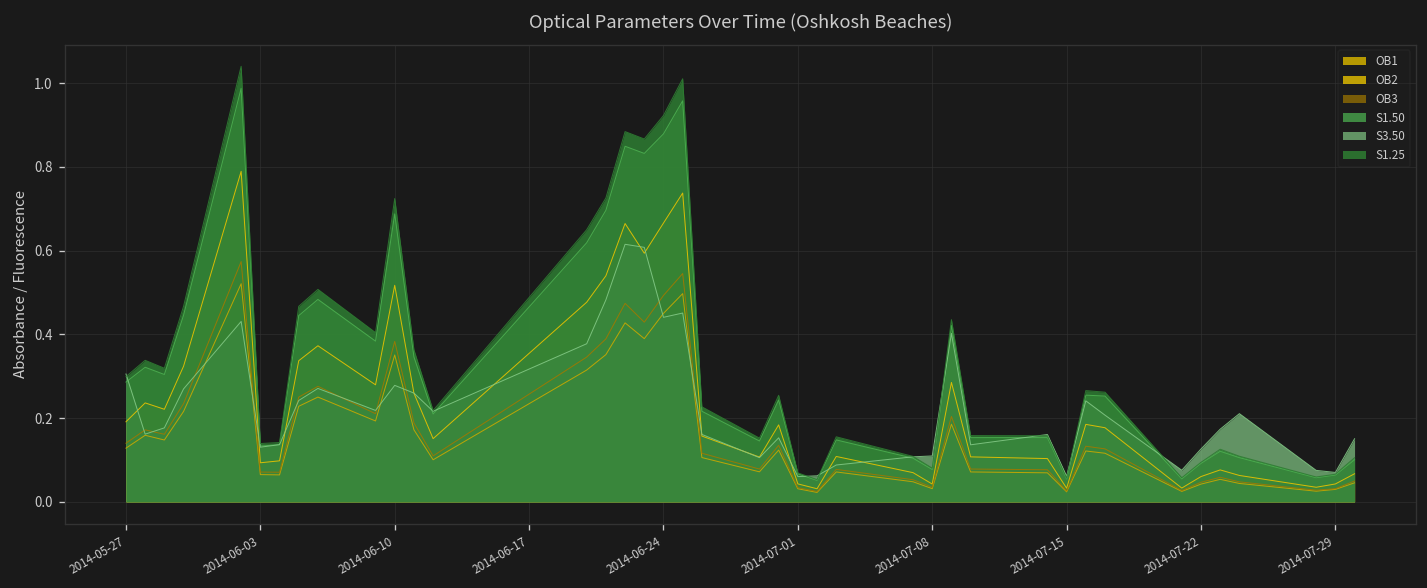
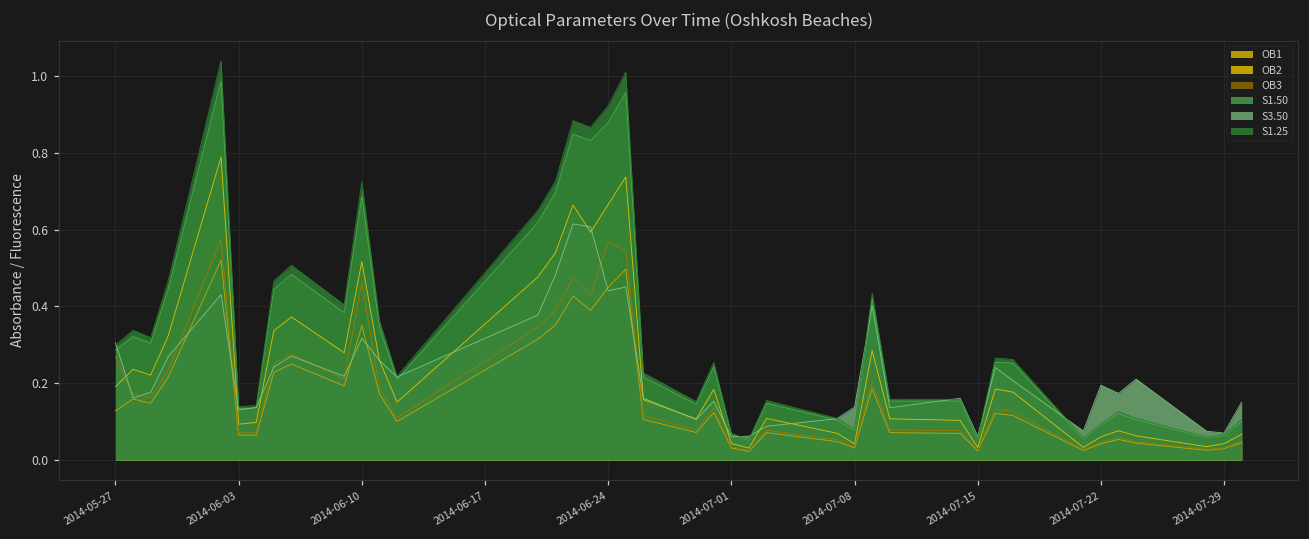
  {
    "OB3": {
-     "2014-05-27": 0.14,
-     "2014-06-10": 0.38,
-     "2014-06-24": 0.49
+     "2014-05-27": 0.27,
+     "2014-06-10": 0.46,
+     "2014-06-24": 0.57
    },
    "S3.50": {
-     "2014-06-10": 0.28,
+     "2014-06-10": 0.32,
      "2014-06-24": 0.44,
-     "2014-07-08": 0.11,
-     "2014-07-22": 0.13
+     "2014-07-08": 0.14,
+     "2014-07-22": 0.19
    }
  }
